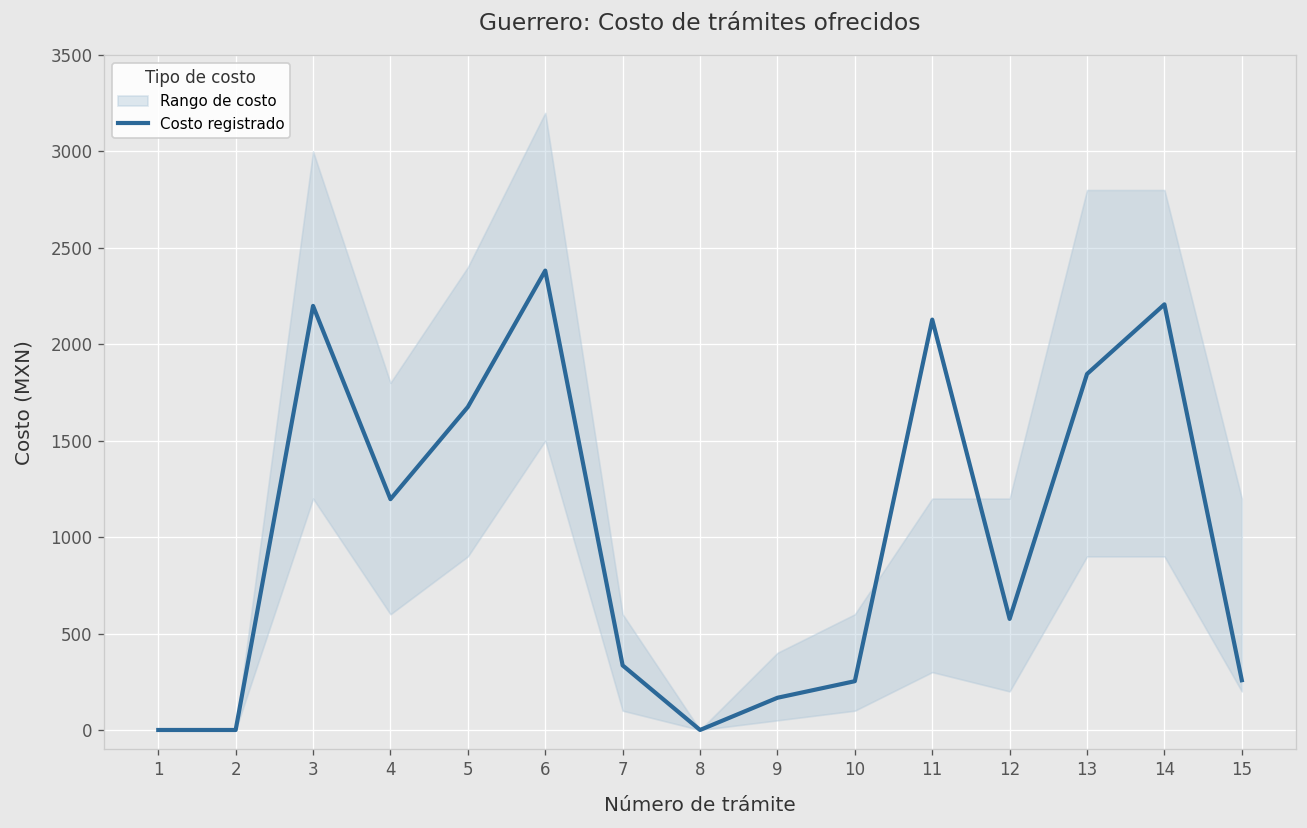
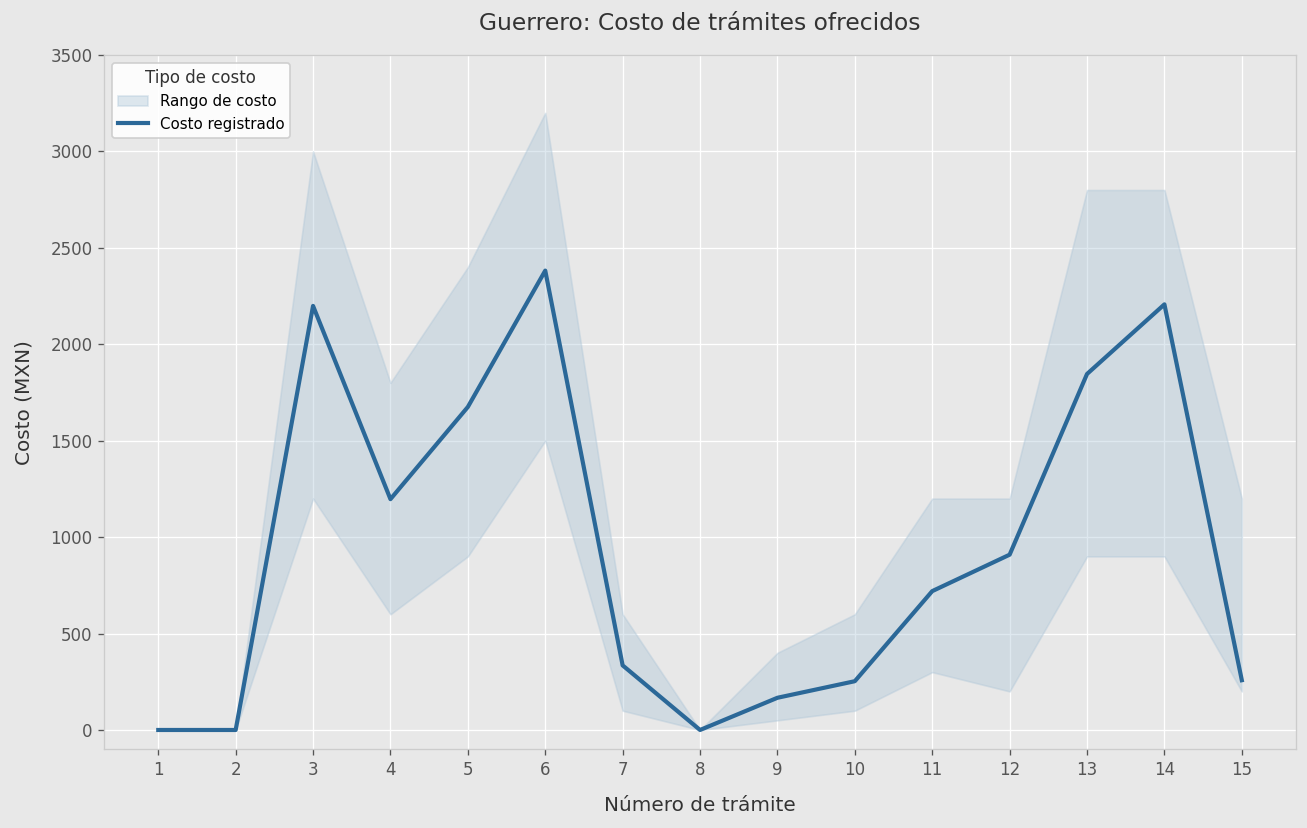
  {
    "Costo registrado": {
      "3": 2200,
      "4": 1200,
      "5": 1680,
      "6": 2380,
      "7": 340,
      "9": 170,
      "10": 250,
-     "11": 2130,
-     "12": 580,
+     "11": 720,
+     "12": 910,
      "13": 1850,
      "14": 2210,
      "15": 260
    }
  }
